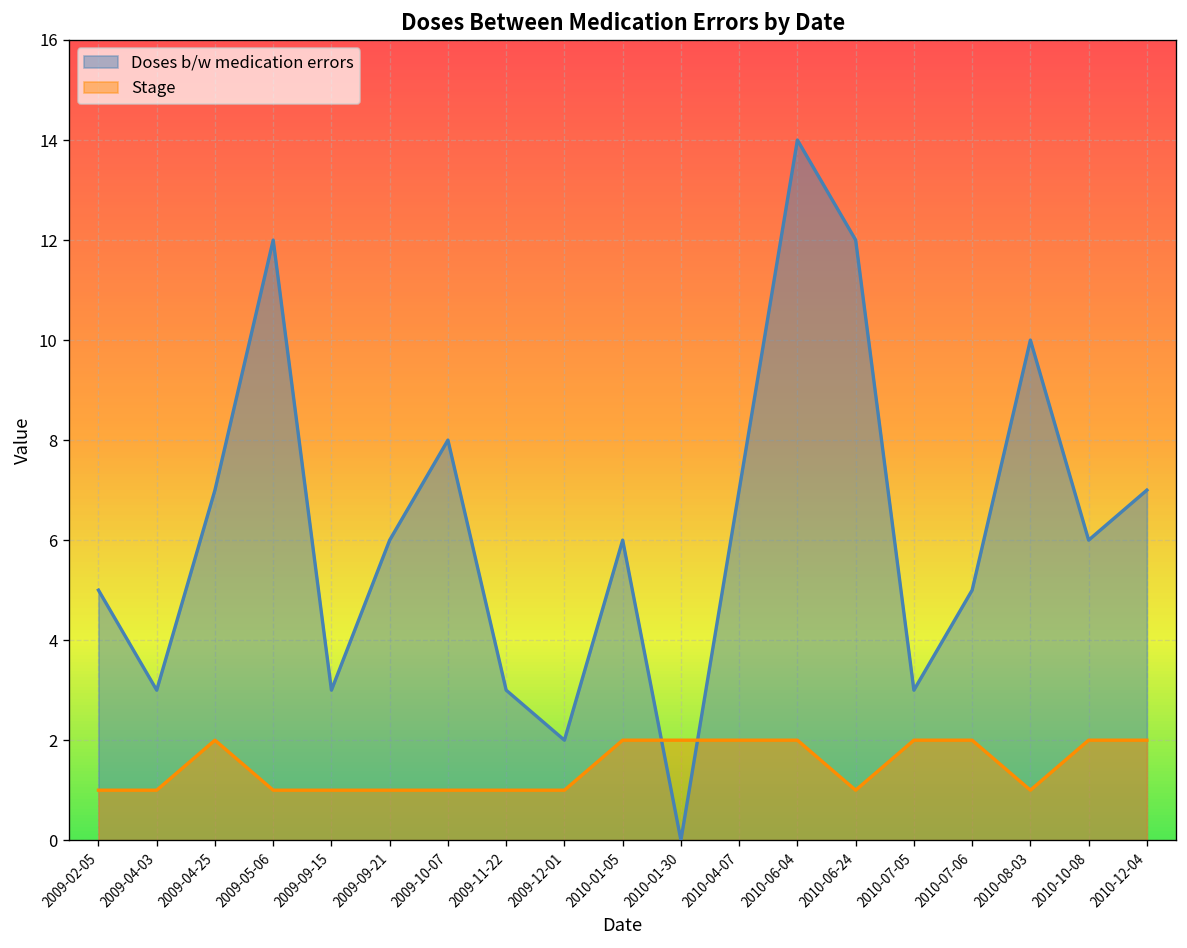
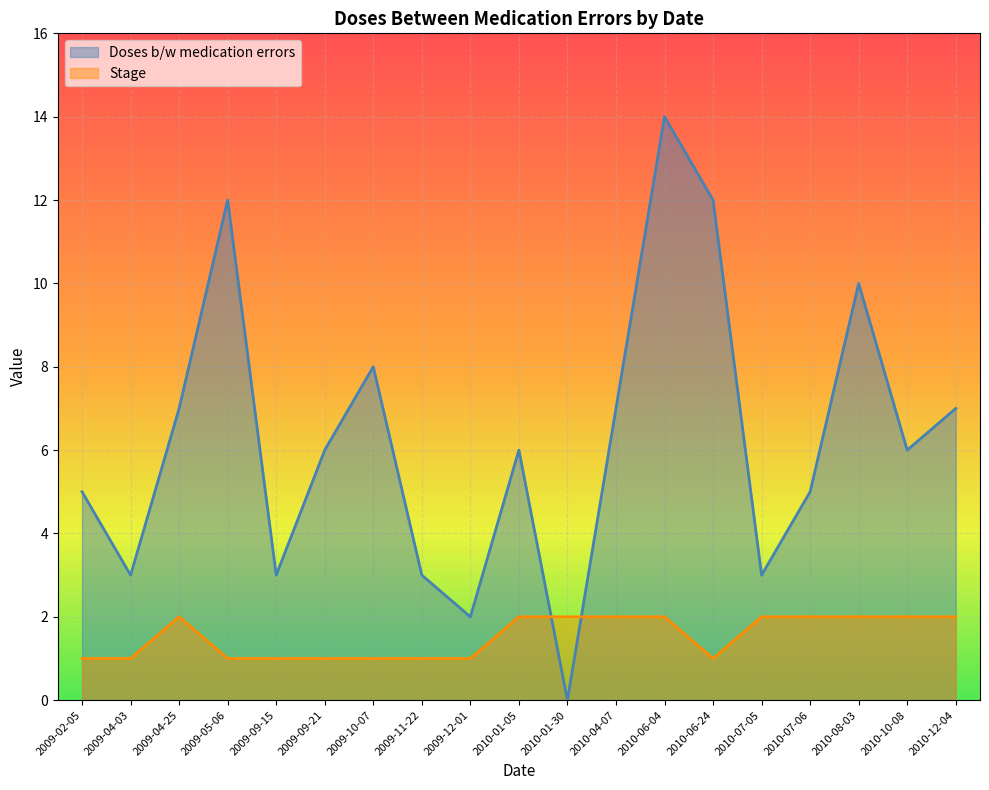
  {
    "Doses b/w medication errors": {
      "2009-02-05": 5,
      "2009-04-03": 3,
      "2009-04-25": 7,
      "2009-05-06": 12,
      "2009-09-15": 3,
      "2009-09-21": 6,
      "2009-10-07": 8,
      "2009-11-22": 3,
      "2009-12-01": 2,
      "2010-01-05": 6,
      "2010-01-30": 0,
      "2010-04-07": 7,
      "2010-06-04": 14,
      "2010-06-24": 12,
      "2010-07-05": 3,
      "2010-07-06": 5,
      "2010-08-03": 10,
      "2010-10-08": 6,
      "2010-12-04": 7
    },
    "Stage": {
      "2009-02-05": 1,
      "2009-04-03": 1,
      "2009-04-25": 2,
      "2009-05-06": 1,
      "2009-09-15": 1,
      "2009-09-21": 1,
      "2009-10-07": 1,
      "2009-11-22": 1,
      "2009-12-01": 1,
      "2010-01-05": 2,
      "2010-01-30": 2,
      "2010-04-07": 2,
      "2010-06-04": 2,
      "2010-06-24": 1,
      "2010-07-05": 2,
      "2010-07-06": 2,
-     "2010-08-03": 1,
+     "2010-08-03": 2,
      "2010-10-08": 2,
      "2010-12-04": 2
    }
  }
